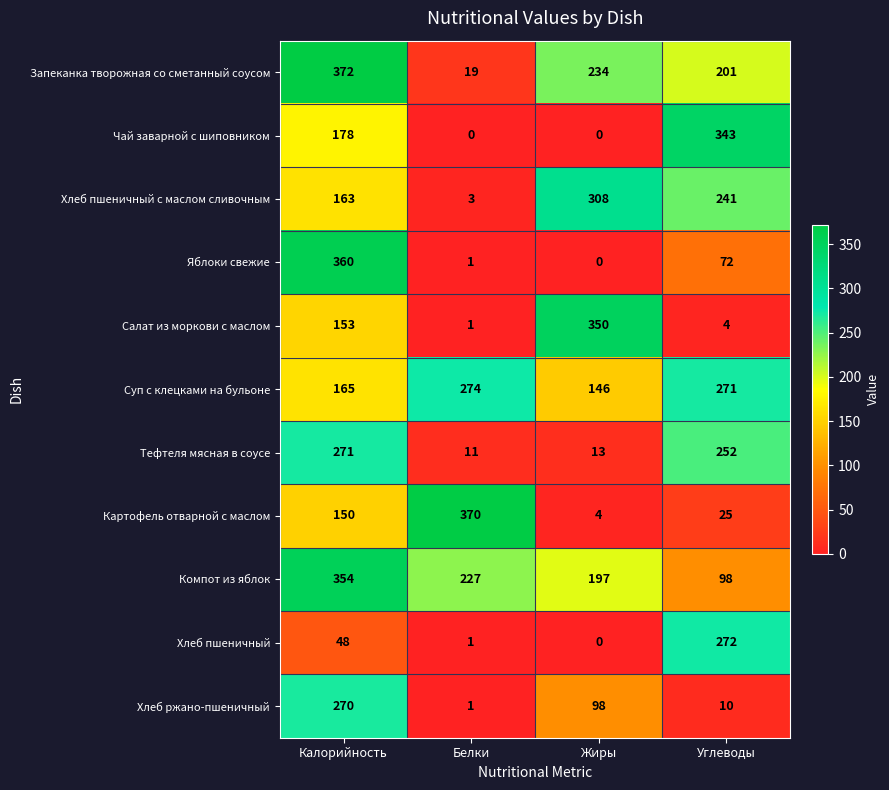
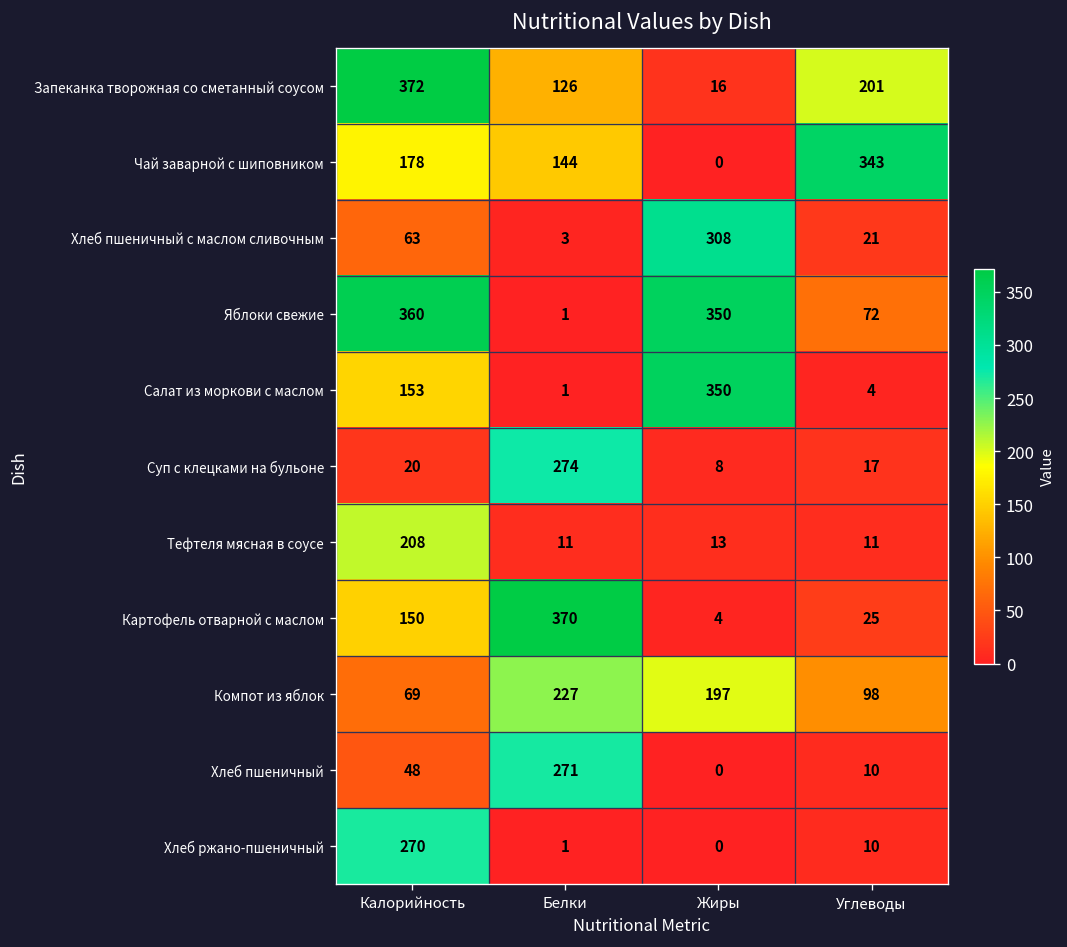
  {
    "Запеканка творожная со сметанный соусом": {
      "Калорийность": 372,
-     "Белки": 19,
-     "Жиры": 234,
+     "Белки": 126,
+     "Жиры": 16,
      "Углеводы": 201
    },
    "Чай заварной с шиповником": {
      "Калорийность": 178,
-     "Белки": 0,
+     "Белки": 144,
      "Жиры": 0,
      "Углеводы": 343
    },
    "Хлеб пшеничный с маслом сливочным": {
-     "Калорийность": 163,
+     "Калорийность": 63,
      "Белки": 3,
      "Жиры": 308,
-     "Углеводы": 241
+     "Углеводы": 21
    },
    "Яблоки свежие": {
      "Калорийность": 360,
      "Белки": 1,
-     "Жиры": 0,
+     "Жиры": 350,
      "Углеводы": 72
    },
    "Салат из моркови с маслом": {
      "Калорийность": 153,
      "Белки": 1,
      "Жиры": 350,
      "Углеводы": 4
    },
    "Суп с клецками на бульоне": {
-     "Калорийность": 165,
+     "Калорийность": 20,
      "Белки": 274,
-     "Жиры": 146,
-     "Углеводы": 271
+     "Жиры": 8,
+     "Углеводы": 17
    },
    "Тефтеля мясная в соусе": {
-     "Калорийность": 271,
+     "Калорийность": 208,
      "Белки": 11,
      "Жиры": 13,
-     "Углеводы": 252
+     "Углеводы": 11
    },
    "Картофель отварной с маслом": {
      "Калорийность": 150,
      "Белки": 370,
      "Жиры": 4,
      "Углеводы": 25
    },
    "Компот из яблок": {
-     "Калорийность": 354,
+     "Калорийность": 69,
      "Белки": 227,
      "Жиры": 197,
      "Углеводы": 98
    },
    "Хлеб пшеничный": {
      "Калорийность": 48,
-     "Белки": 1,
+     "Белки": 271,
      "Жиры": 0,
-     "Углеводы": 272
+     "Углеводы": 10
    },
    "Хлеб ржано-пшеничный": {
      "Калорийность": 270,
      "Белки": 1,
-     "Жиры": 98,
+     "Жиры": 0,
      "Углеводы": 10
    }
  }
